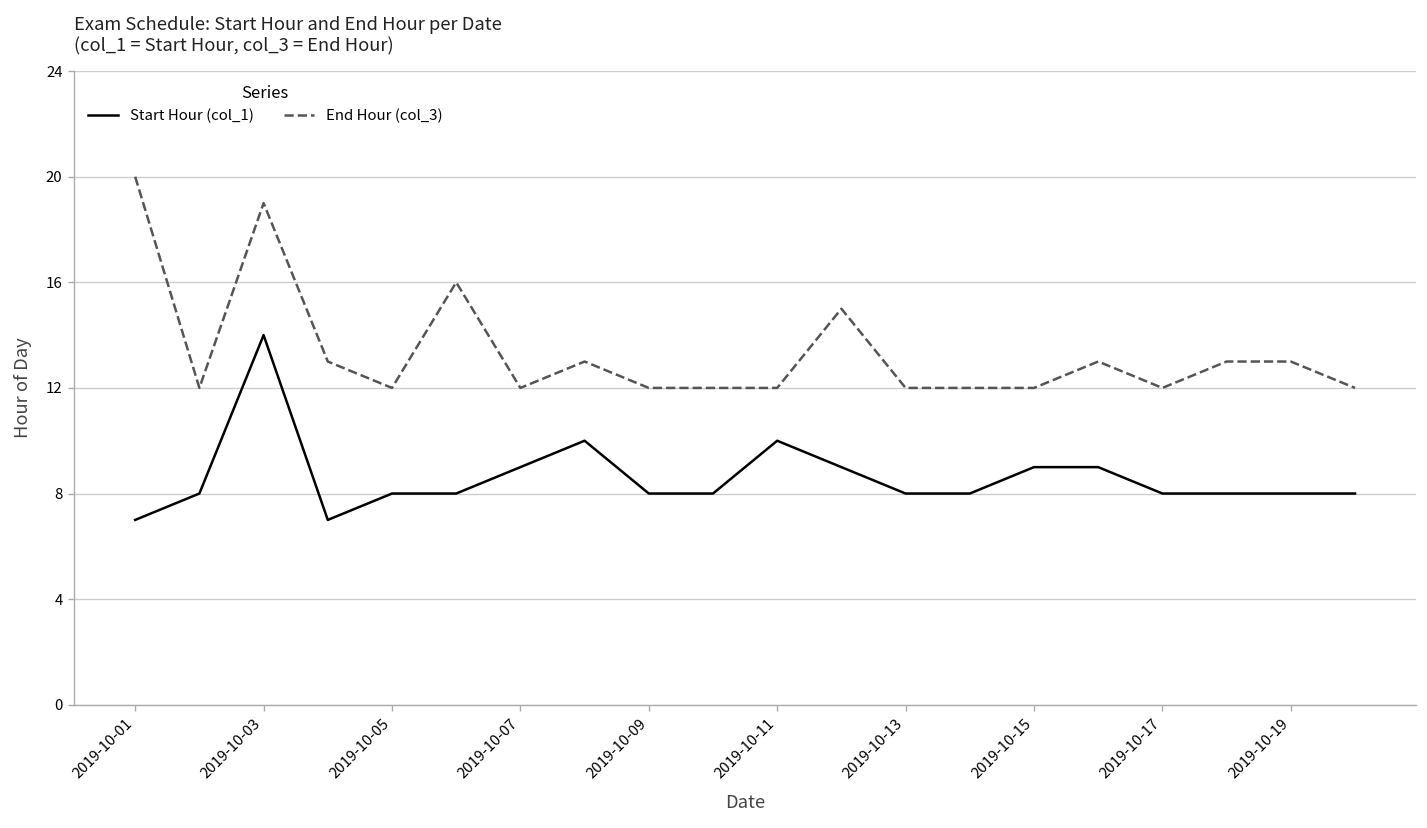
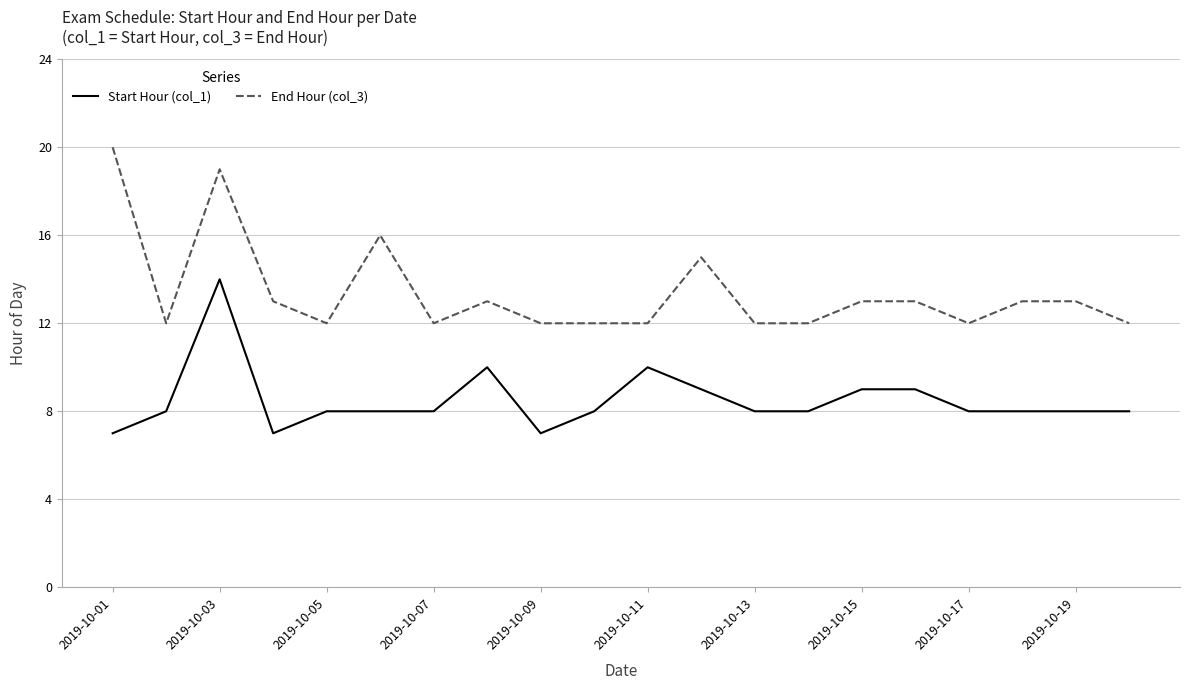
  {
    "Start Hour (col_1)": {
      "2019-10-01": 7,
      "2019-10-03": 14,
      "2019-10-05": 8,
-     "2019-10-07": 9,
-     "2019-10-09": 8,
+     "2019-10-07": 8,
+     "2019-10-09": 7,
      "2019-10-11": 10,
      "2019-10-13": 8,
      "2019-10-15": 9,
      "2019-10-17": 8,
      "2019-10-19": 8
    },
    "End Hour (col_3)": {
      "2019-10-01": 20,
      "2019-10-03": 19,
      "2019-10-05": 12,
      "2019-10-07": 12,
      "2019-10-09": 12,
      "2019-10-11": 12,
      "2019-10-13": 12,
-     "2019-10-15": 12,
+     "2019-10-15": 13,
      "2019-10-17": 12,
      "2019-10-19": 13
    }
  }
